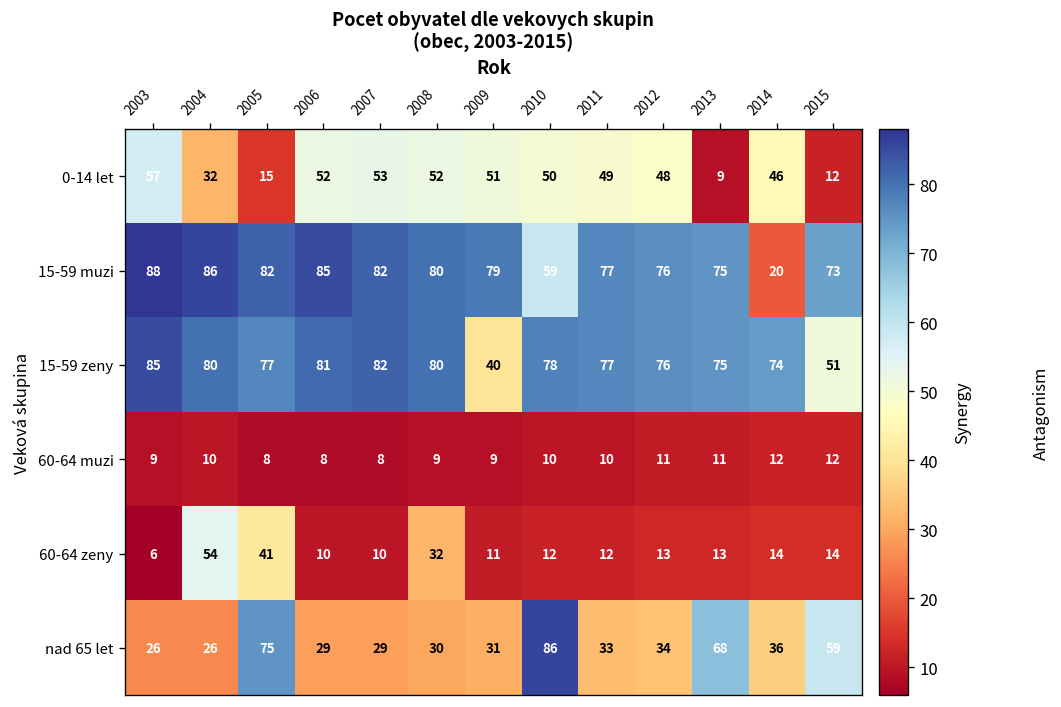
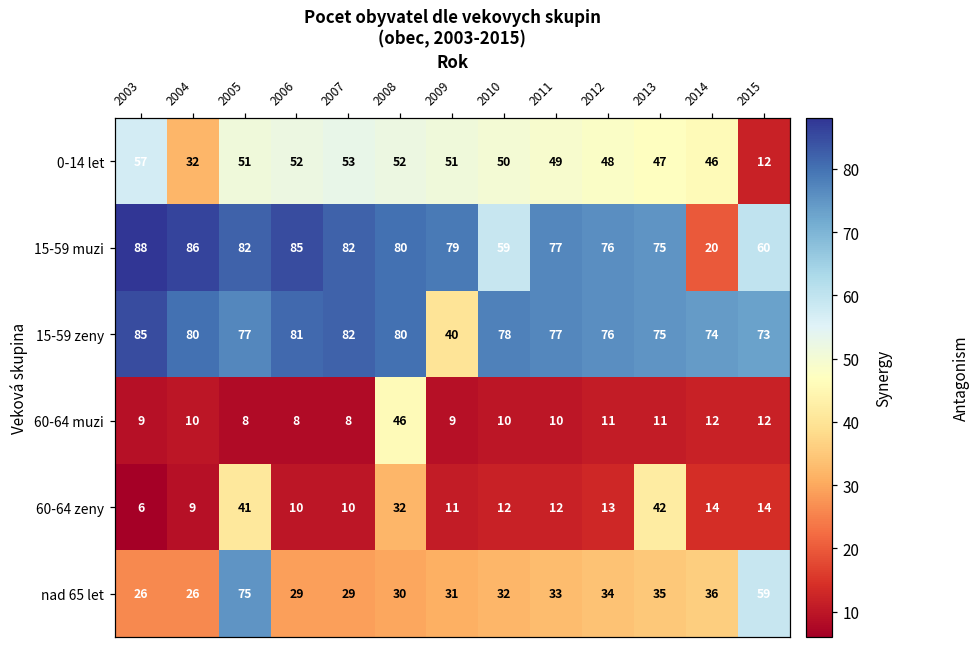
  {
    "0-14 let": {
      "2004": 32,
-     "2005": 15,
+     "2005": 51,
      "2006": 52,
      "2007": 53,
      "2008": 52,
      "2009": 51,
      "2010": 50,
      "2011": 49,
      "2012": 48,
-     "2013": 9,
+     "2013": 47,
      "2014": 46,
      "2015": 12
    },
    "15-59 muzi": {
      "2003": 88,
      "2004": 86,
      "2005": 82,
      "2006": 85,
      "2007": 82,
      "2008": 80,
      "2009": 79,
      "2010": 59,
      "2011": 77,
      "2012": 76,
      "2013": 75,
      "2014": 20,
-     "2015": 73
+     "2015": 60
    },
    "15-59 zeny": {
      "2003": 85,
      "2004": 80,
      "2005": 77,
      "2006": 81,
      "2007": 82,
      "2008": 80,
      "2009": 40,
      "2010": 78,
      "2011": 77,
      "2012": 76,
      "2013": 75,
      "2014": 74,
-     "2015": 51
+     "2015": 73
    },
    "60-64 muzi": {
      "2003": 9,
      "2004": 10,
      "2005": 8,
      "2006": 8,
      "2007": 8,
-     "2008": 9,
+     "2008": 46,
      "2009": 9,
      "2010": 10,
      "2011": 10,
      "2012": 11,
      "2013": 11,
      "2014": 12,
      "2015": 12
    },
    "60-64 zeny": {
      "2003": 6,
-     "2004": 54,
+     "2004": 9,
      "2005": 41,
      "2006": 10,
      "2007": 10,
      "2008": 32,
      "2009": 11,
      "2010": 12,
      "2011": 12,
      "2012": 13,
-     "2013": 13,
+     "2013": 42,
      "2014": 14,
      "2015": 14
    },
    "nad 65 let": {
      "2003": 26,
      "2004": 26,
      "2005": 75,
      "2006": 29,
      "2007": 29,
      "2008": 30,
      "2009": 31,
-     "2010": 86,
+     "2010": 32,
      "2011": 33,
      "2012": 34,
-     "2013": 68,
+     "2013": 35,
      "2014": 36,
      "2015": 59
    }
  }
